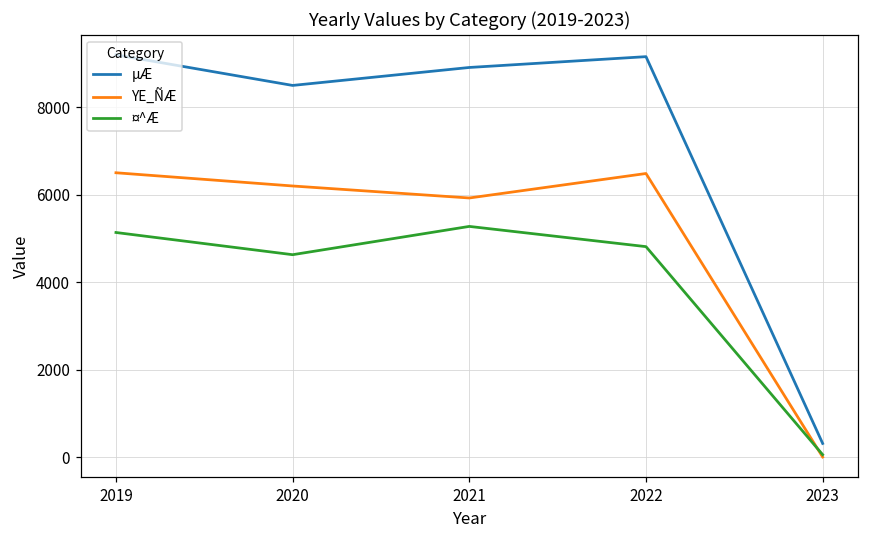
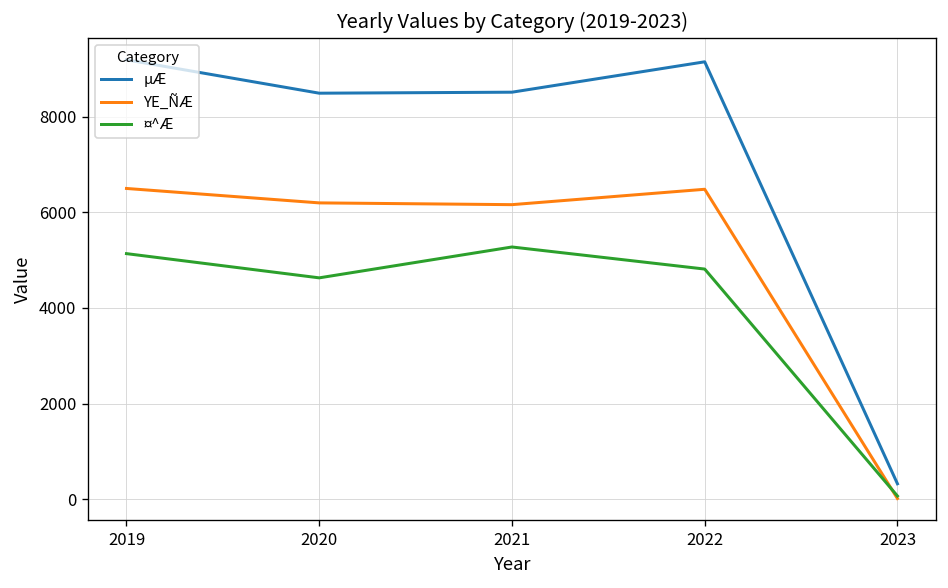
  {
    "µÆ": {
      "2020": 8500,
-     "2021": 8900,
+     "2021": 8500,
      "2022": 9200,
      "2023": 300
    },
    "YE_ÑÆ": {
      "2019": 6500,
      "2020": 6200,
-     "2021": 5900,
+     "2021": 6200,
      "2022": 6500
    },
    "¤^Æ": {
      "2019": 5100,
      "2020": 4600,
      "2021": 5300,
      "2022": 4800
    }
  }
